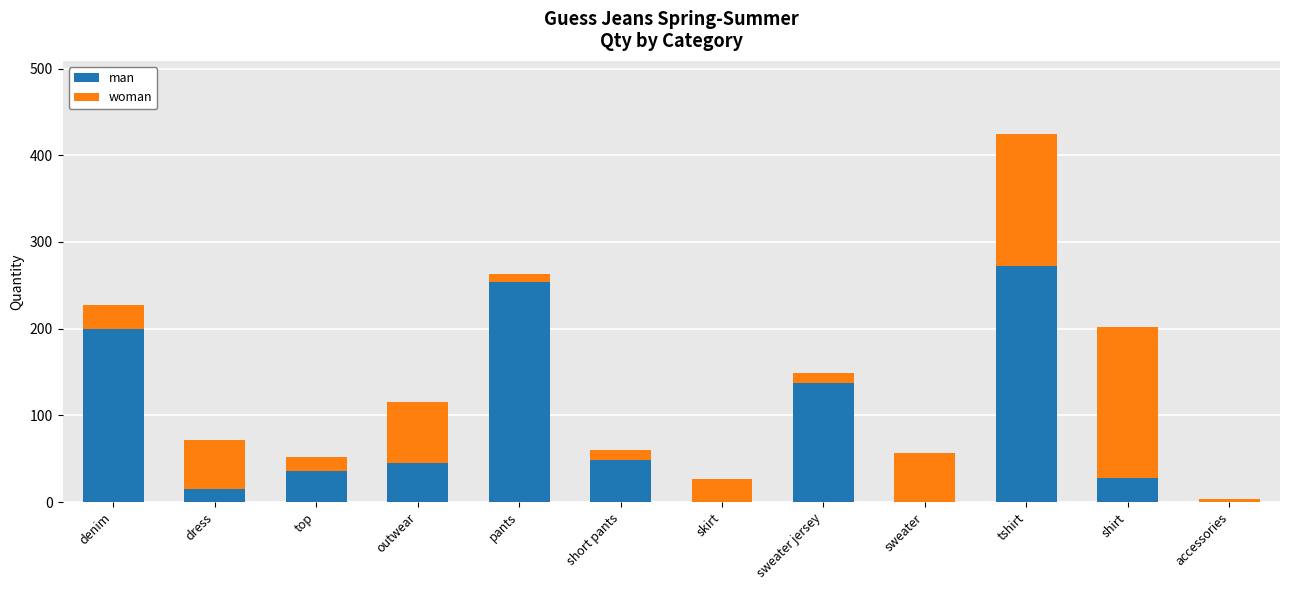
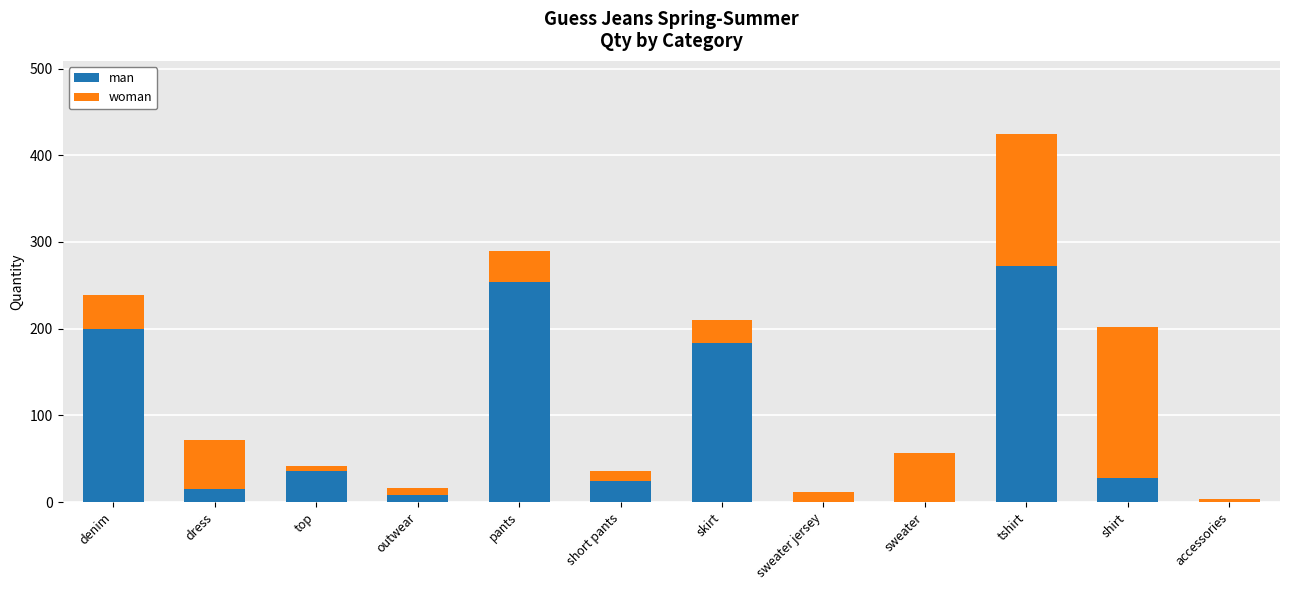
  {
    "man": {
      "denim": 200,
      "dress": 20,
      "top": 40,
-     "outwear": 50,
+     "outwear": 10,
      "pants": 250,
-     "short pants": 50,
-     "skirt": 0,
-     "sweater jersey": 140,
+     "short pants": 20,
+     "skirt": 180,
+     "sweater jersey": 0,
      "sweater": 0,
      "tshirt": 270,
      "shirt": 30,
      "accessories": 0
    },
    "woman": {
-     "denim": 30,
+     "denim": 40,
      "dress": 60,
-     "top": 20,
-     "outwear": 70,
-     "pants": 10,
+     "top": 10,
+     "outwear": 10,
+     "pants": 40,
      "short pants": 10,
      "skirt": 30,
      "sweater jersey": 10,
      "sweater": 60,
      "tshirt": 150,
      "shirt": 170,
      "accessories": 0
    }
  }
